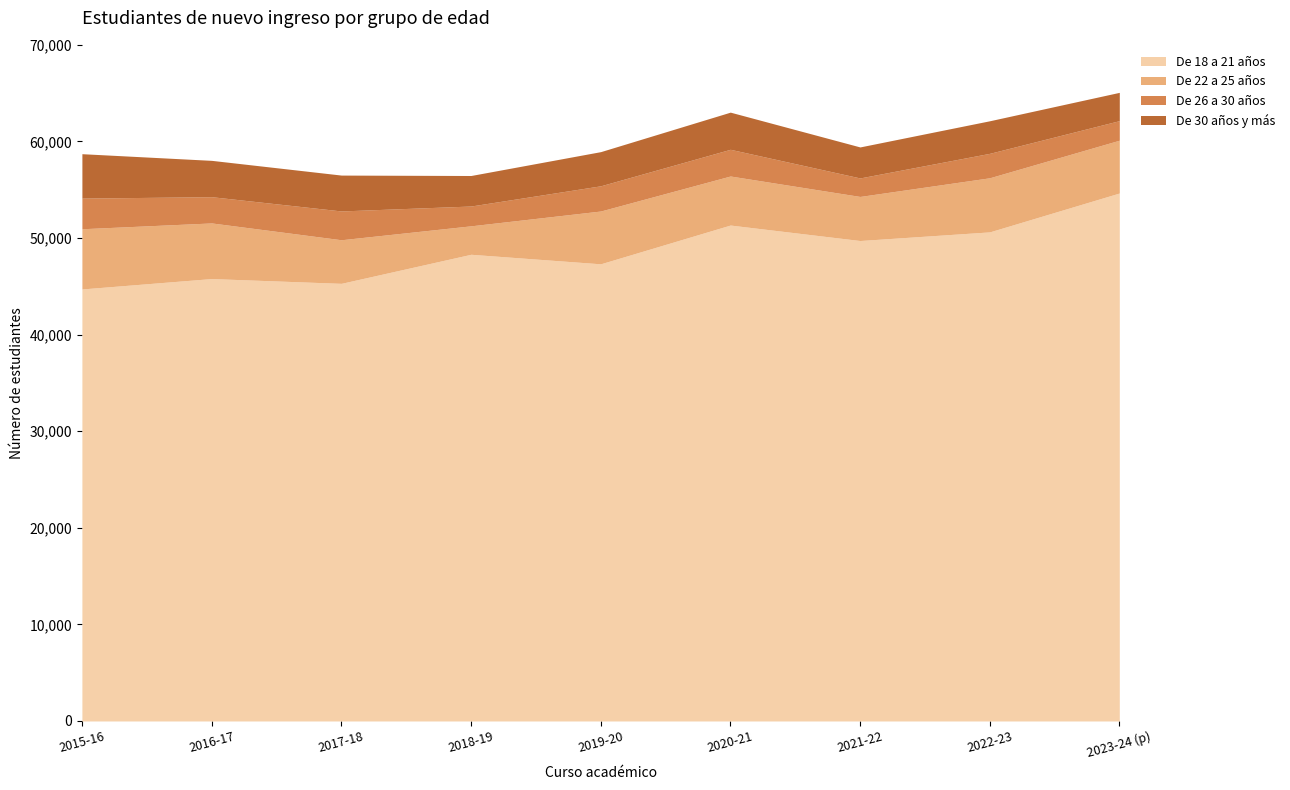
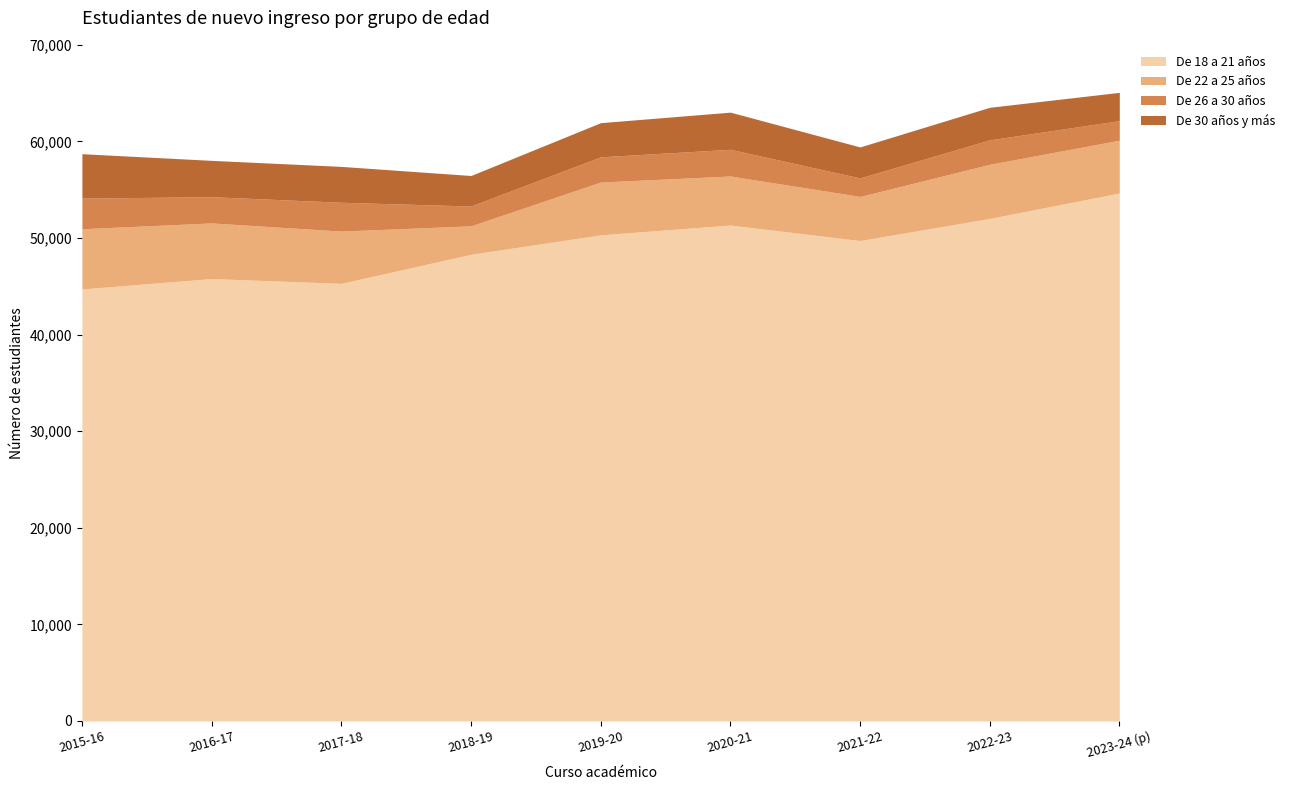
  {
    "De 18 a 21 años": {
      "2015-16": "45,000",
      "2016-17": "46,000",
      "2017-18": "45,000",
      "2018-19": "48,000",
-     "2019-20": "47,000",
+     "2019-20": "50,000",
      "2020-21": "51,000",
      "2021-22": "50,000",
-     "2022-23": "51,000",
+     "2022-23": "52,000",
      "2023-24 (p)": "55,000"
    },
    "De 22 a 25 años": {
      "2015-16": "6,000",
      "2016-17": "6,000",
-     "2017-18": "4,500",
+     "2017-18": "5,400",
      "2018-19": "3,000",
      "2019-20": "5,000",
      "2020-21": "5,000",
      "2021-22": "5,000",
      "2022-23": "6,000",
      "2023-24 (p)": "5,000"
    }
  }
